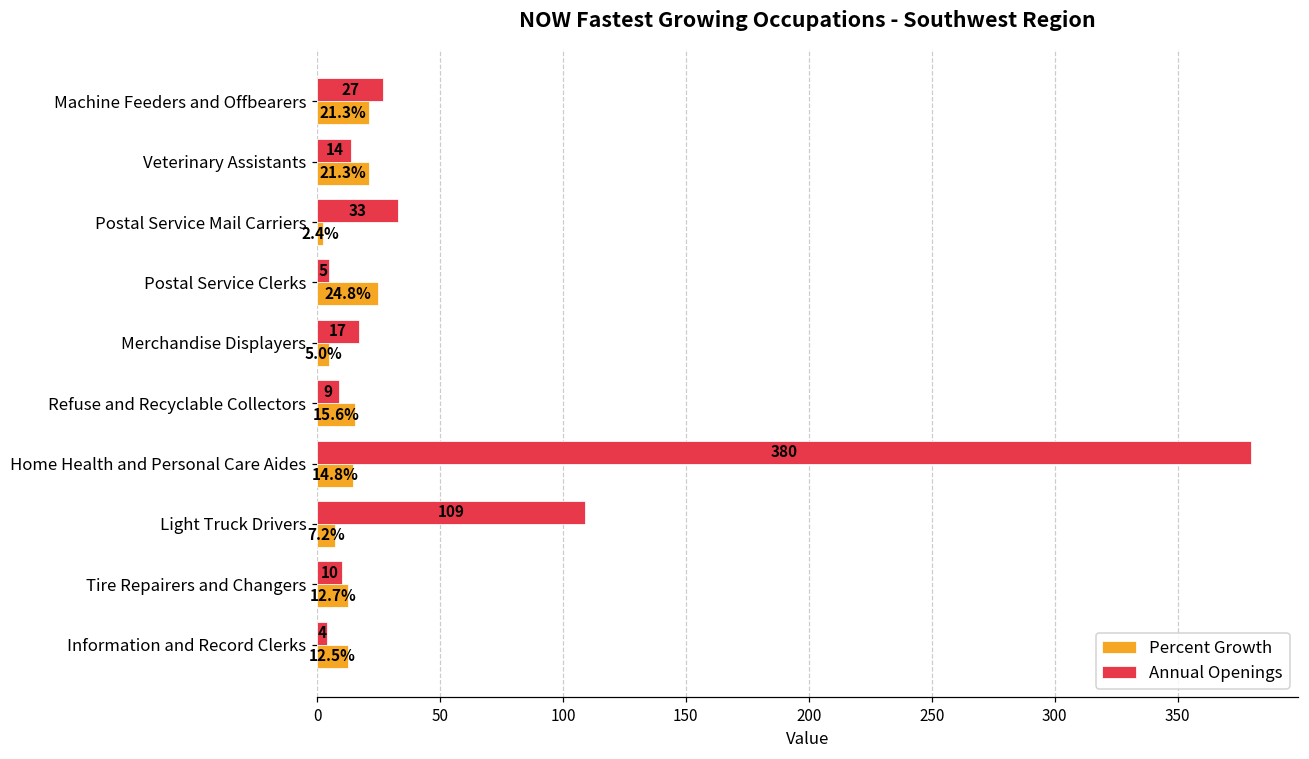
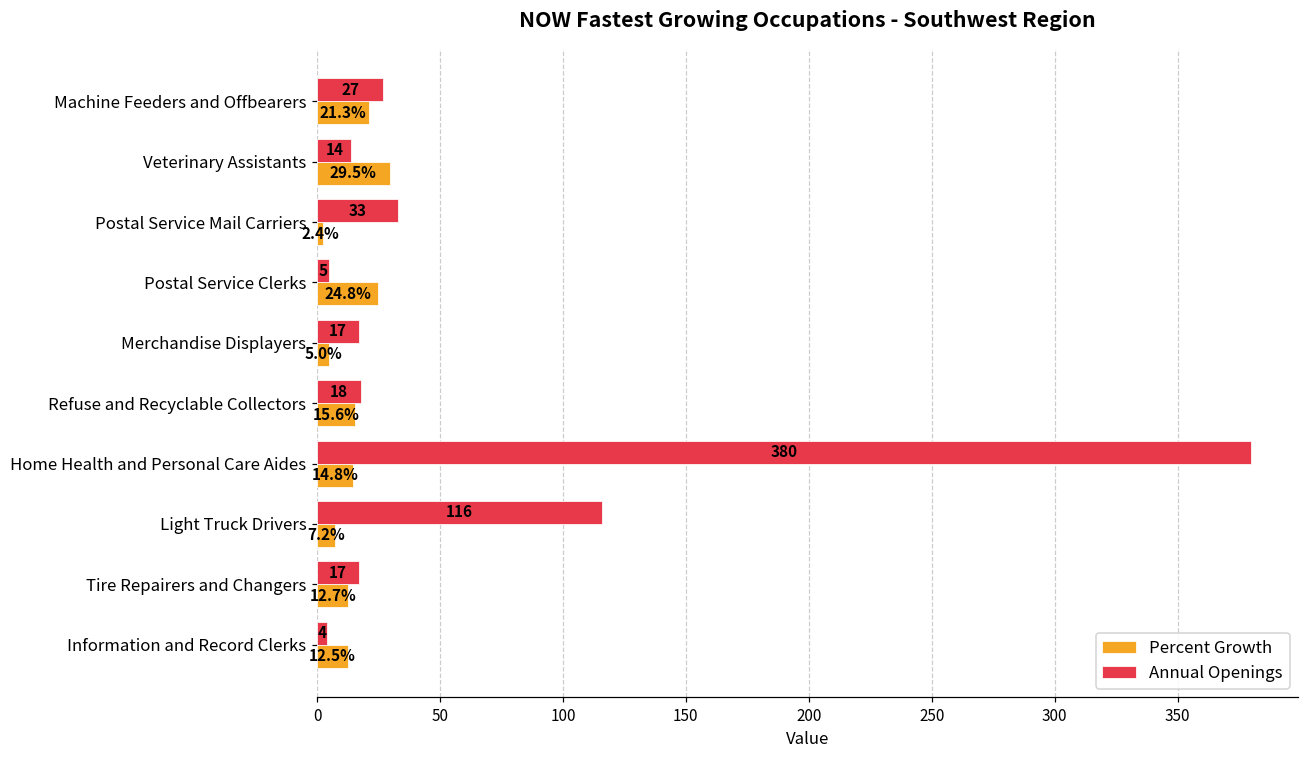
  {
    "Percent Growth": {
      "Machine Feeders and Offbearers": "21.3%",
-     "Veterinary Assistants": "21.3%",
+     "Veterinary Assistants": "29.5%",
      "Postal Service Mail Carriers": "2.4%",
      "Postal Service Clerks": "24.8%",
      "Merchandise Displayers": "5.0%",
      "Refuse and Recyclable Collectors": "15.6%",
      "Home Health and Personal Care Aides": "14.8%",
      "Light Truck Drivers": "7.2%",
      "Tire Repairers and Changers": "12.7%",
      "Information and Record Clerks": "12.5%"
    },
    "Annual Openings": {
      "Machine Feeders and Offbearers": "27",
      "Veterinary Assistants": "14",
      "Postal Service Mail Carriers": "33",
      "Postal Service Clerks": "5",
      "Merchandise Displayers": "17",
-     "Refuse and Recyclable Collectors": "9",
+     "Refuse and Recyclable Collectors": "18",
      "Home Health and Personal Care Aides": "380",
-     "Light Truck Drivers": "109",
-     "Tire Repairers and Changers": "10",
+     "Light Truck Drivers": "116",
+     "Tire Repairers and Changers": "17",
      "Information and Record Clerks": "4"
    }
  }
